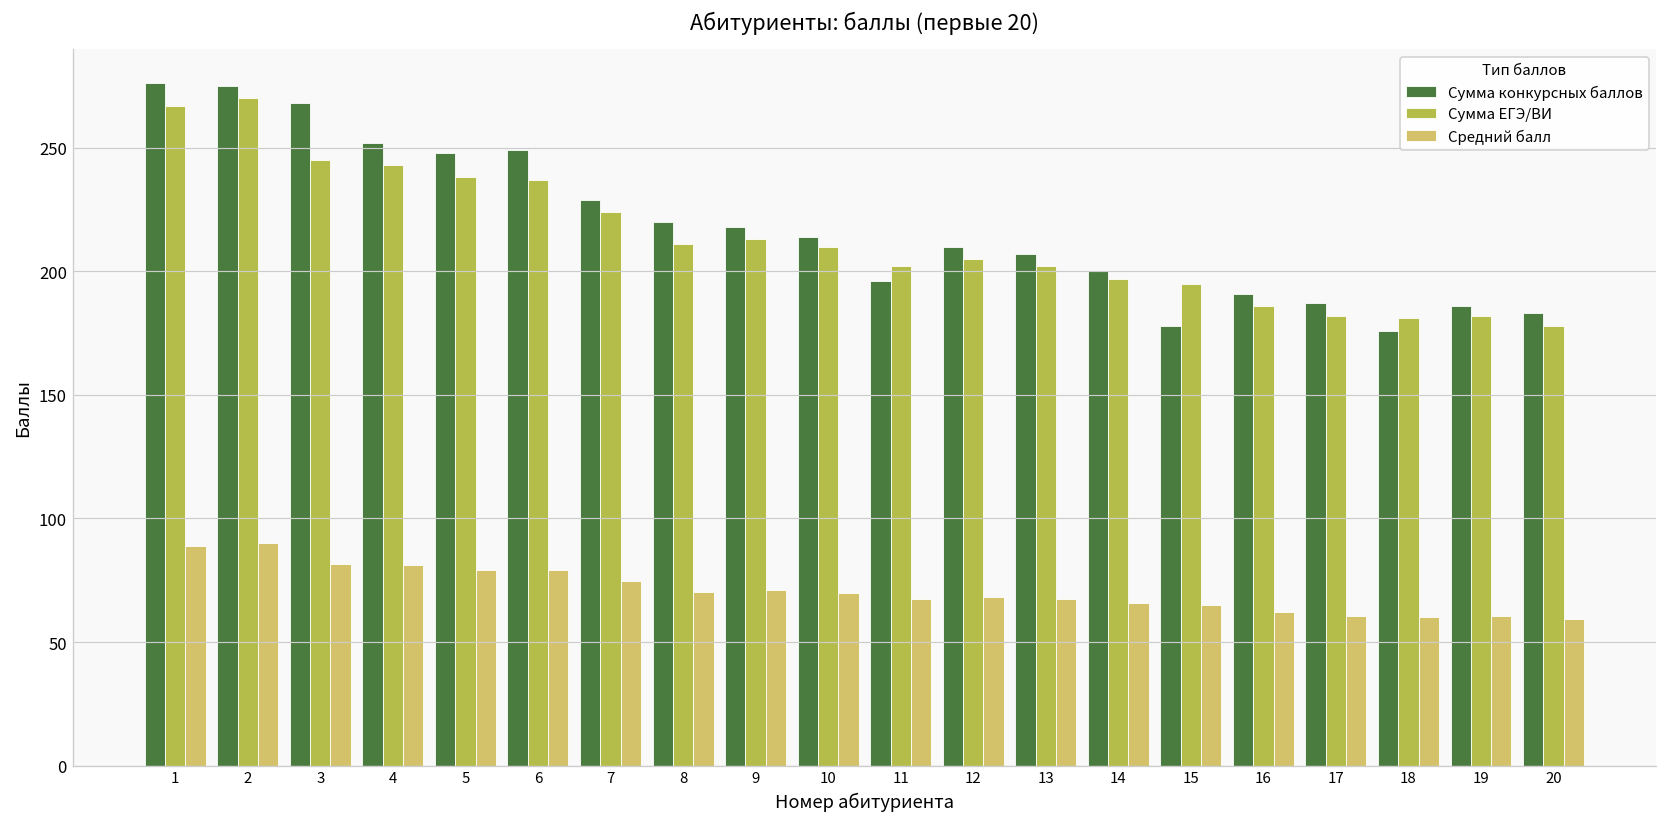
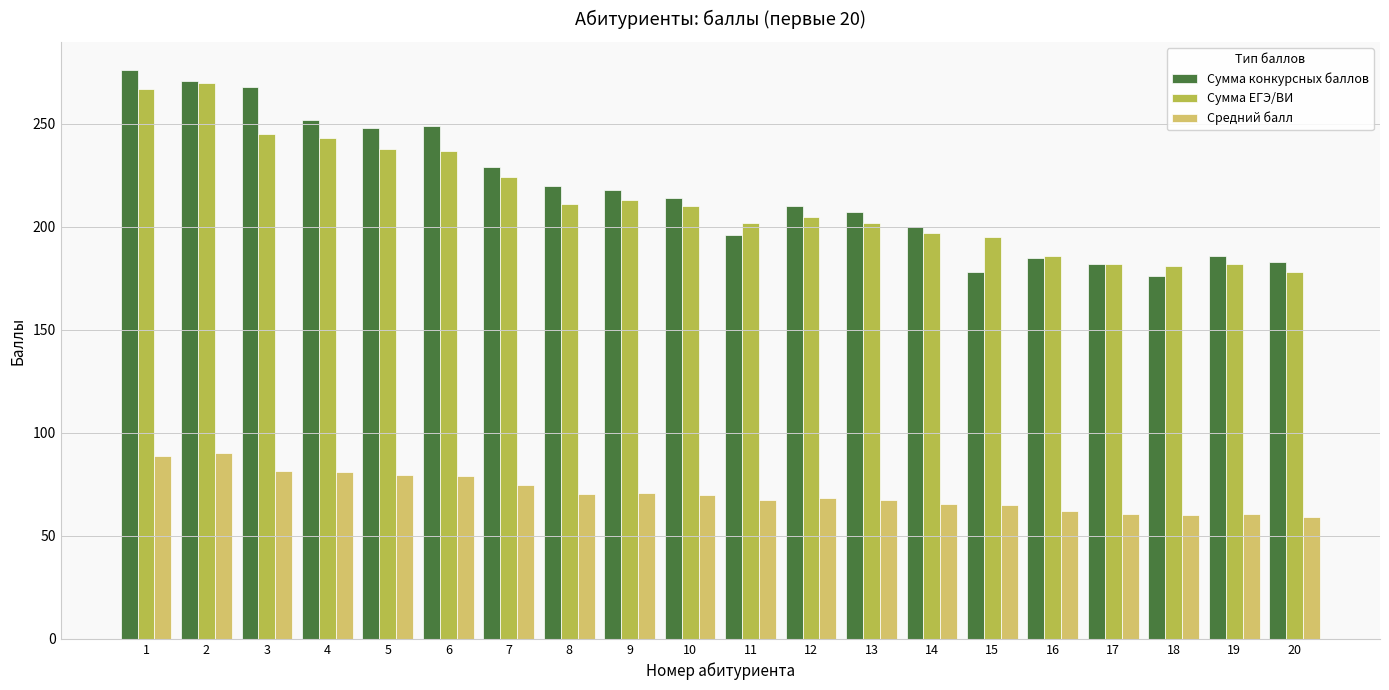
  {
    "Сумма конкурсных баллов": {
      "1": 276,
-     "2": 275,
+     "2": 271,
      "3": 268,
      "4": 252,
      "5": 248,
      "6": 249,
      "7": 229,
      "8": 220,
      "9": 218,
      "10": 214,
      "11": 196,
      "12": 210,
      "13": 207,
      "14": 200,
      "15": 178,
-     "16": 191,
-     "17": 187,
+     "16": 185,
+     "17": 182,
      "18": 176,
      "19": 186,
      "20": 183
    }
  }
